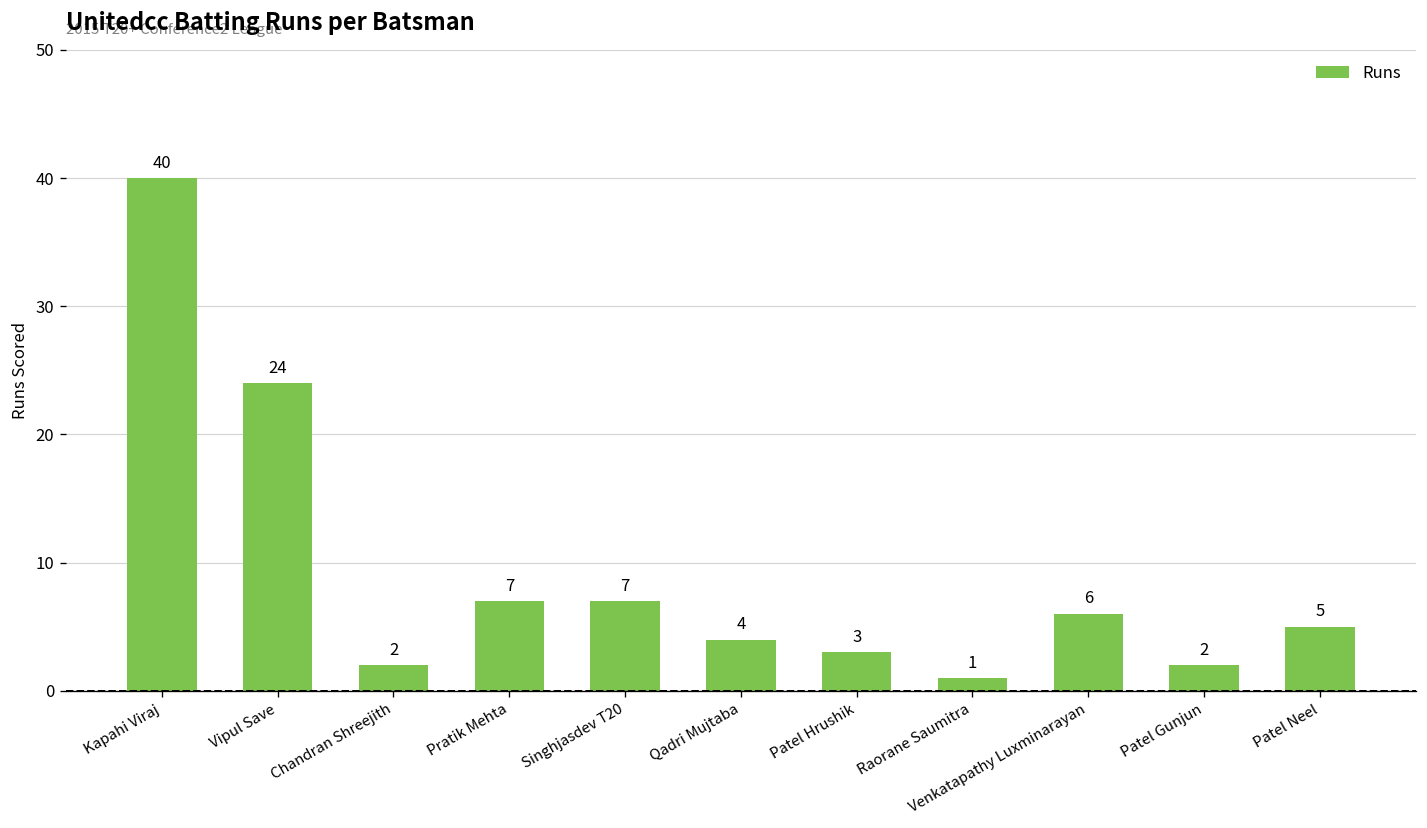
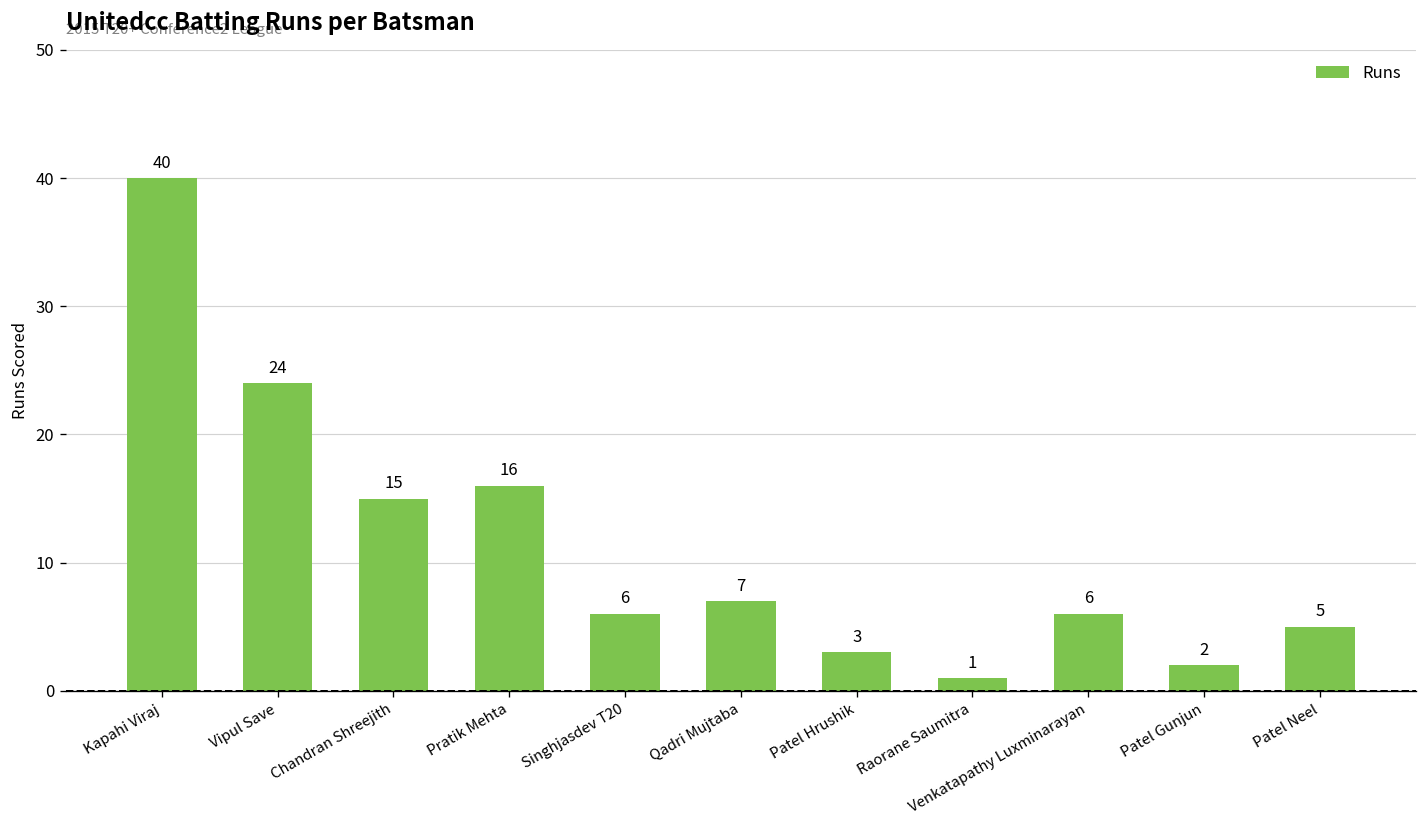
  {
    "Kapahi Viraj": 40,
    "Vipul Save": 24,
-   "Chandran Shreejith": 2,
-   "Pratik Mehta": 7,
-   "Singhjasdev T20": 7,
-   "Qadri Mujtaba": 4,
+   "Chandran Shreejith": 15,
+   "Pratik Mehta": 16,
+   "Singhjasdev T20": 6,
+   "Qadri Mujtaba": 7,
    "Patel Hrushik": 3,
    "Raorane Saumitra": 1,
    "Venkatapathy Luxminarayan": 6,
    "Patel Gunjun": 2,
    "Patel Neel": 5
  }
